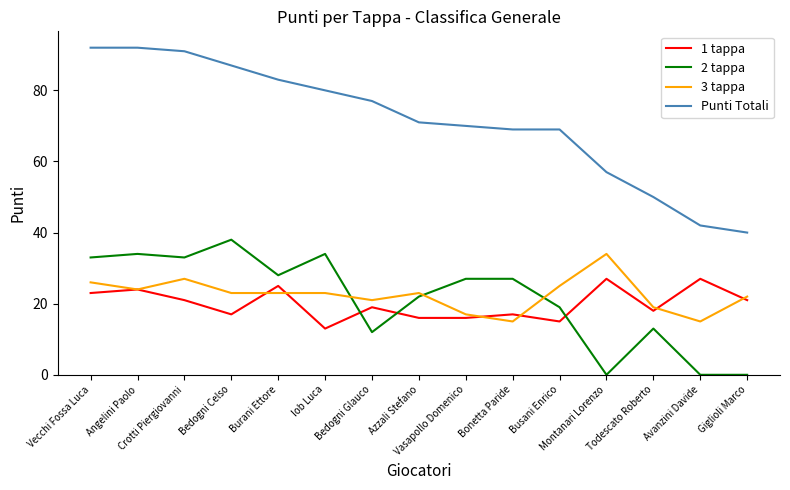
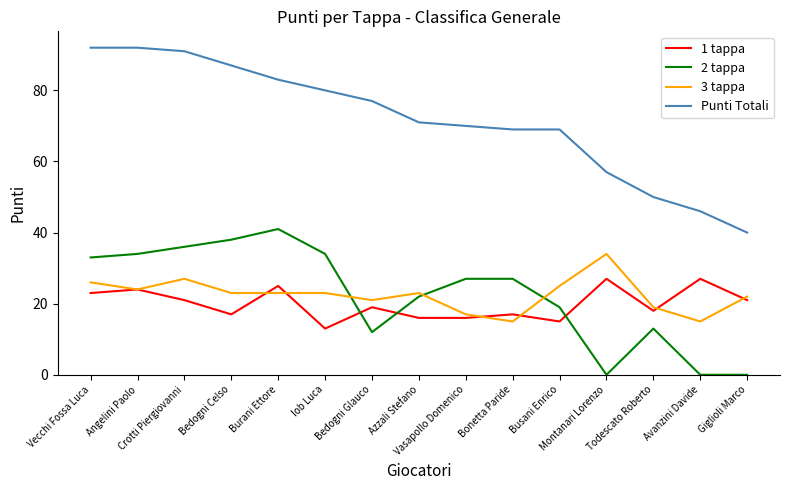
  {
    "1 tappa": {
      "Vecchi Fossa Luca": 23,
      "Crotti Piergiovanni": 21,
      "Bedogni Celso": 17,
      "Burani Ettore": 25,
      "Iob Luca": 13,
      "Bedogni Glauco": 19,
      "Azzali Stefano": 16,
      "Vasapollo Domenico": 16,
      "Bonetta Paride": 17,
      "Busani Enrico": 15,
      "Montanari Lorenzo": 27,
      "Todescato Roberto": 18,
      "Avanzini Davide": 27,
      "Giglioli Marco": 21
    },
    "2 tappa": {
      "Vecchi Fossa Luca": 33,
      "Angelini Paolo": 34,
-     "Crotti Piergiovanni": 33,
+     "Crotti Piergiovanni": 36,
      "Bedogni Celso": 38,
-     "Burani Ettore": 28,
+     "Burani Ettore": 41,
      "Iob Luca": 34,
      "Bedogni Glauco": 12,
      "Azzali Stefano": 22,
      "Vasapollo Domenico": 27,
      "Bonetta Paride": 27,
      "Busani Enrico": 19,
      "Montanari Lorenzo": 0,
      "Todescato Roberto": 13,
      "Avanzini Davide": 0,
      "Giglioli Marco": 0
    },
    "3 tappa": {
      "Vecchi Fossa Luca": 26,
      "Crotti Piergiovanni": 27,
      "Bedogni Celso": 23,
      "Burani Ettore": 23,
      "Iob Luca": 23,
      "Bedogni Glauco": 21,
      "Azzali Stefano": 23,
      "Vasapollo Domenico": 17,
      "Bonetta Paride": 15,
      "Busani Enrico": 25,
      "Montanari Lorenzo": 34,
      "Todescato Roberto": 19,
      "Avanzini Davide": 15,
      "Giglioli Marco": 22
    },
    "Punti Totali": {
      "Vecchi Fossa Luca": 92,
      "Angelini Paolo": 92,
      "Crotti Piergiovanni": 91,
      "Bedogni Celso": 87,
      "Burani Ettore": 83,
      "Iob Luca": 80,
      "Bedogni Glauco": 77,
      "Azzali Stefano": 71,
      "Vasapollo Domenico": 70,
      "Bonetta Paride": 69,
      "Busani Enrico": 69,
      "Montanari Lorenzo": 57,
      "Todescato Roberto": 50,
-     "Avanzini Davide": 42,
+     "Avanzini Davide": 46,
      "Giglioli Marco": 40
    }
  }
